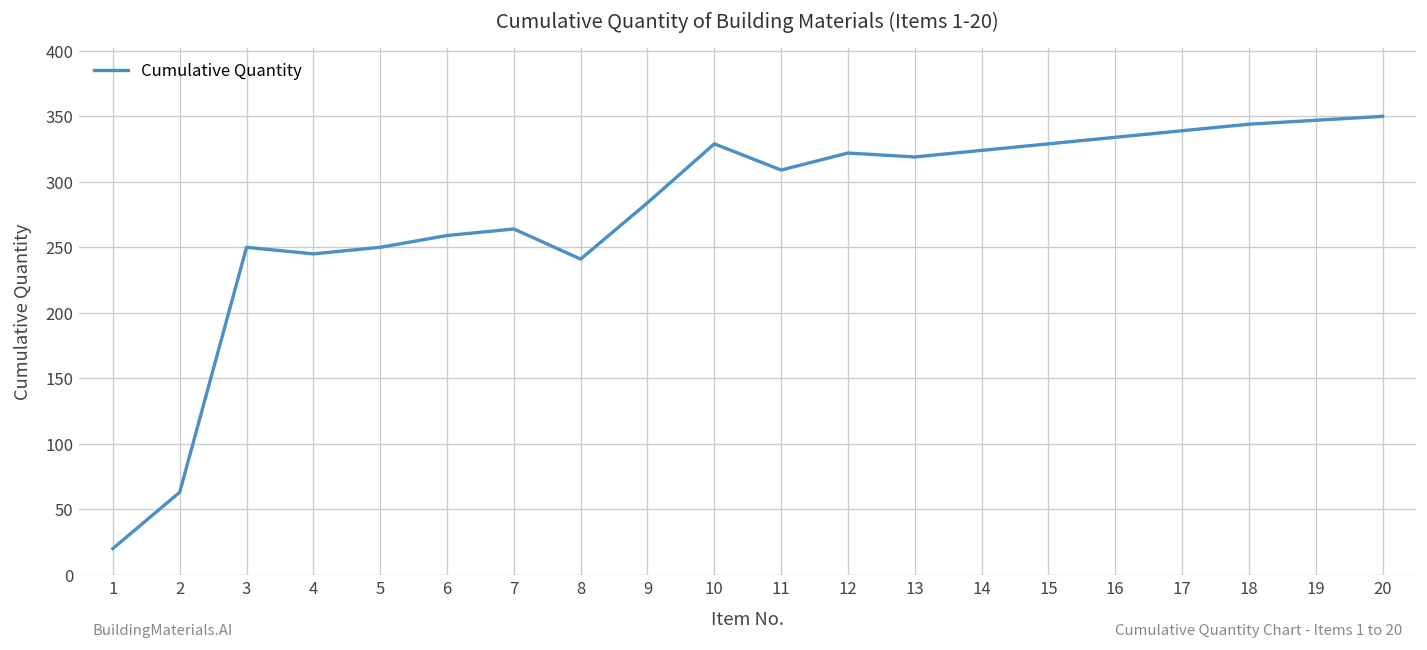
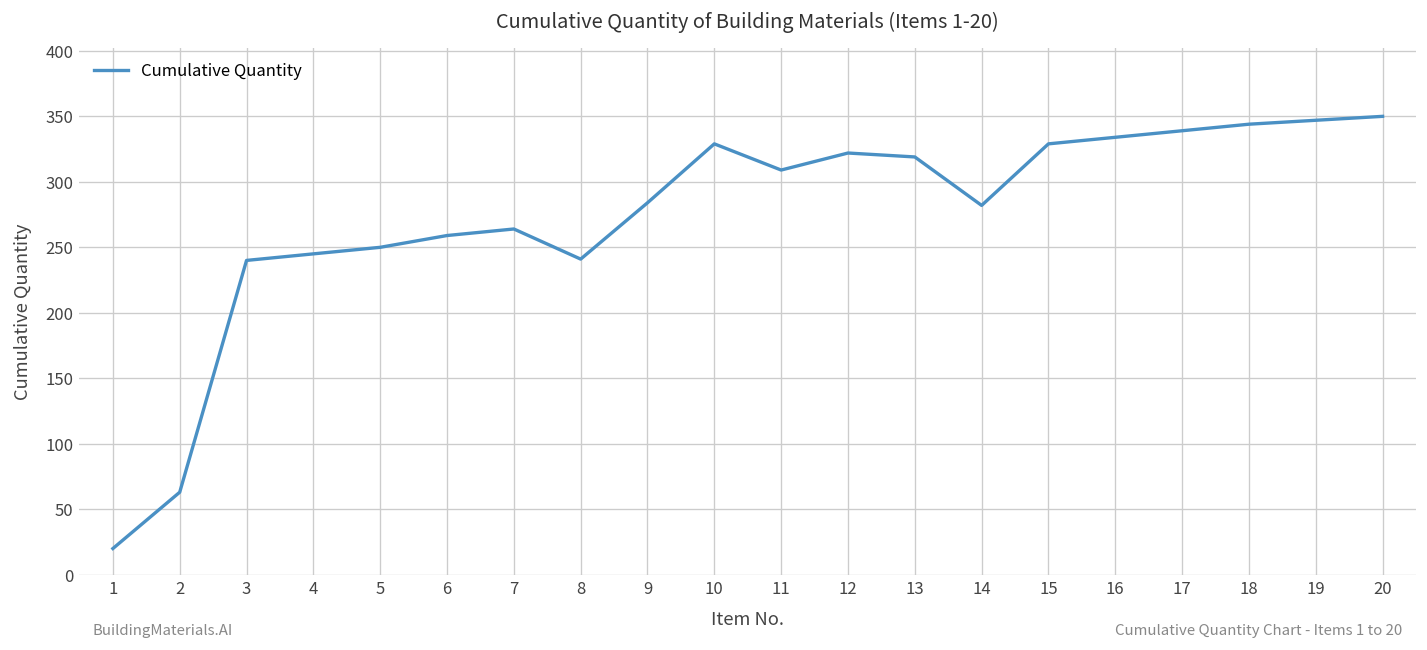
  {
    "1": 20,
    "2": 63,
-   "3": 250,
+   "3": 240,
    "4": 245,
    "5": 250,
    "6": 259,
    "7": 264,
    "8": 241,
    "9": 284,
    "10": 329,
    "11": 309,
    "12": 322,
    "13": 319,
-   "14": 324,
+   "14": 282,
    "15": 329,
    "16": 334,
    "17": 339,
    "18": 344,
    "19": 347,
    "20": 350
  }
